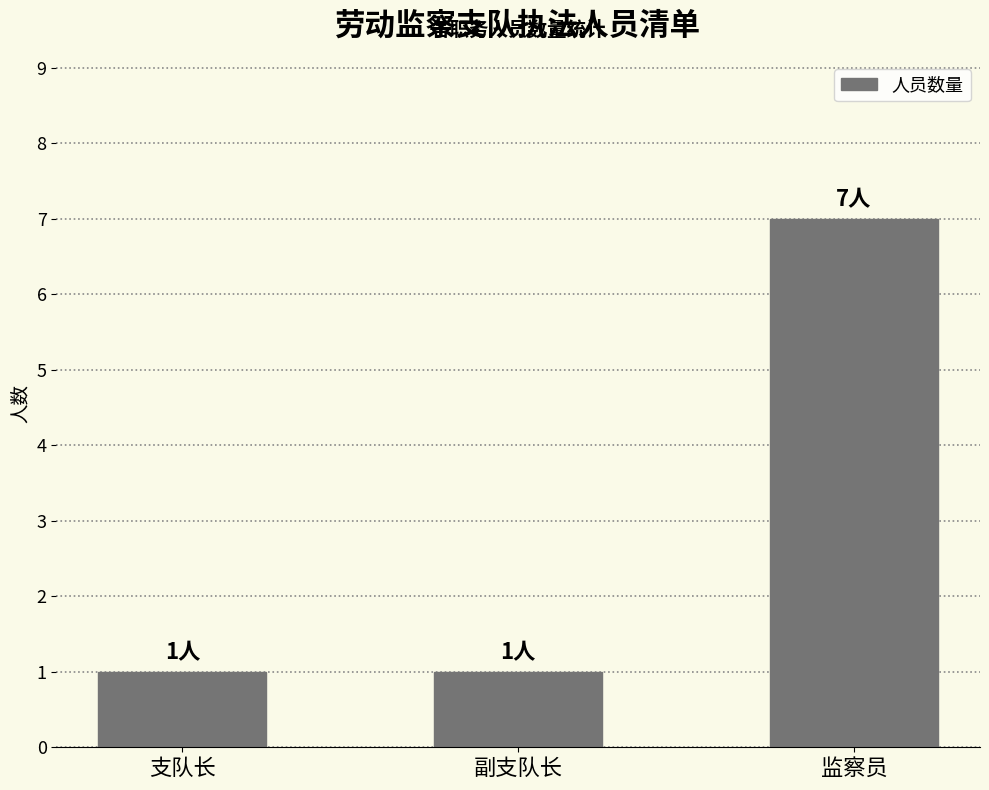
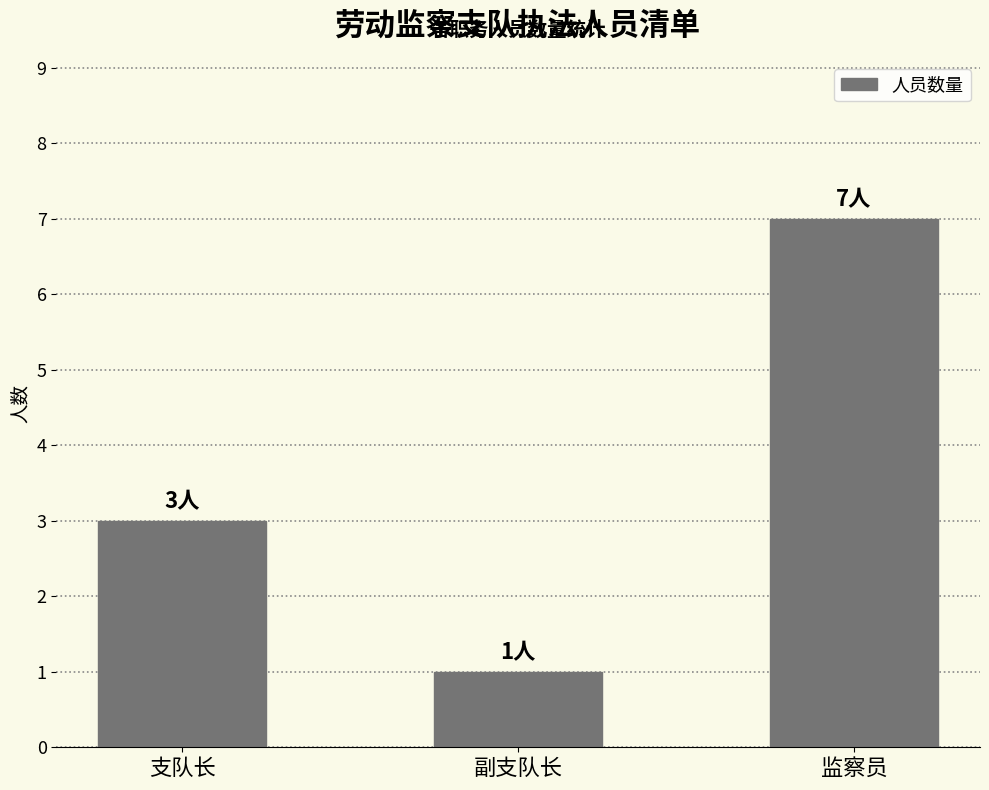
  {
-   "支队长": "1人",
+   "支队长": "3人",
    "副支队长": "1人",
    "监察员": "7人"
  }
